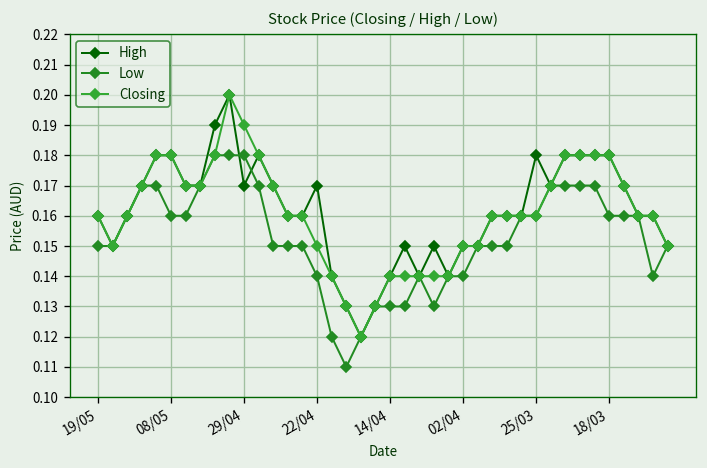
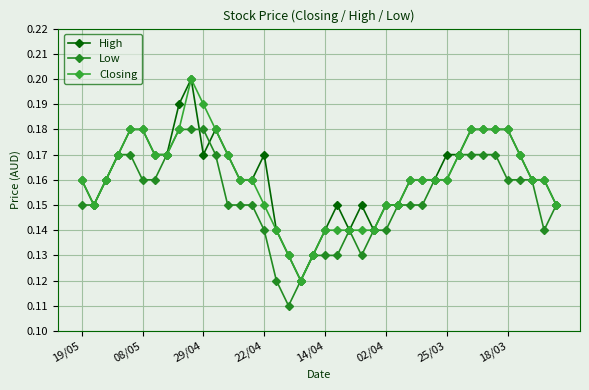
  {
    "High": {
      "29/04": 0.17,
      "22/04": 0.17,
-     "25/03": 0.18
+     "25/03": 0.17
    }
  }
